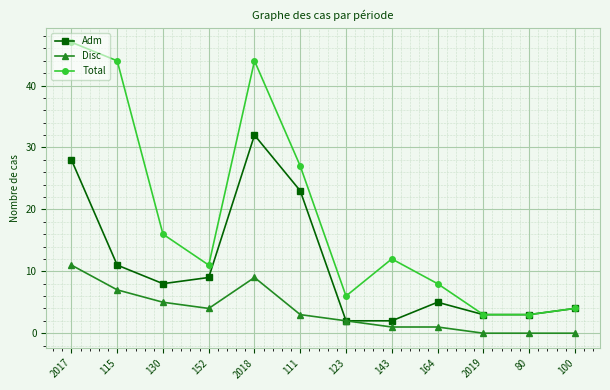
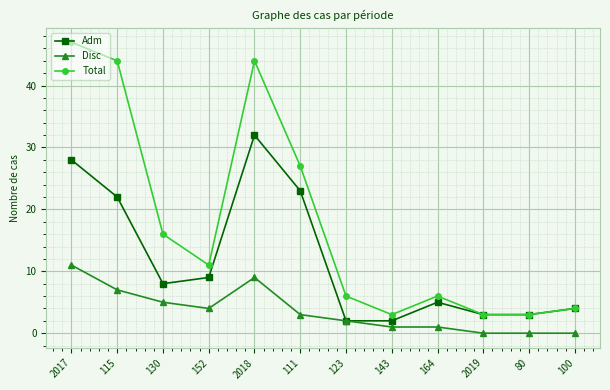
  {
    "Adm": {
      "2017": 28,
-     "115": 11,
+     "115": 22,
      "130": 8,
      "152": 9,
      "2018": 32,
      "111": 23,
      "143": 2,
      "164": 5
    },
    "Disc": {
      "2017": 11,
      "115": 7,
      "130": 5,
      "152": 4,
      "2018": 9,
      "111": 3,
      "143": 1,
      "164": 1,
      "2019": 0,
      "80": 0,
      "100": 0
    },
    "Total": {
      "115": 44,
      "130": 16,
      "152": 11,
      "2018": 44,
      "111": 27,
      "123": 6,
-     "143": 12,
-     "164": 8
+     "143": 3,
+     "164": 6
    }
  }
